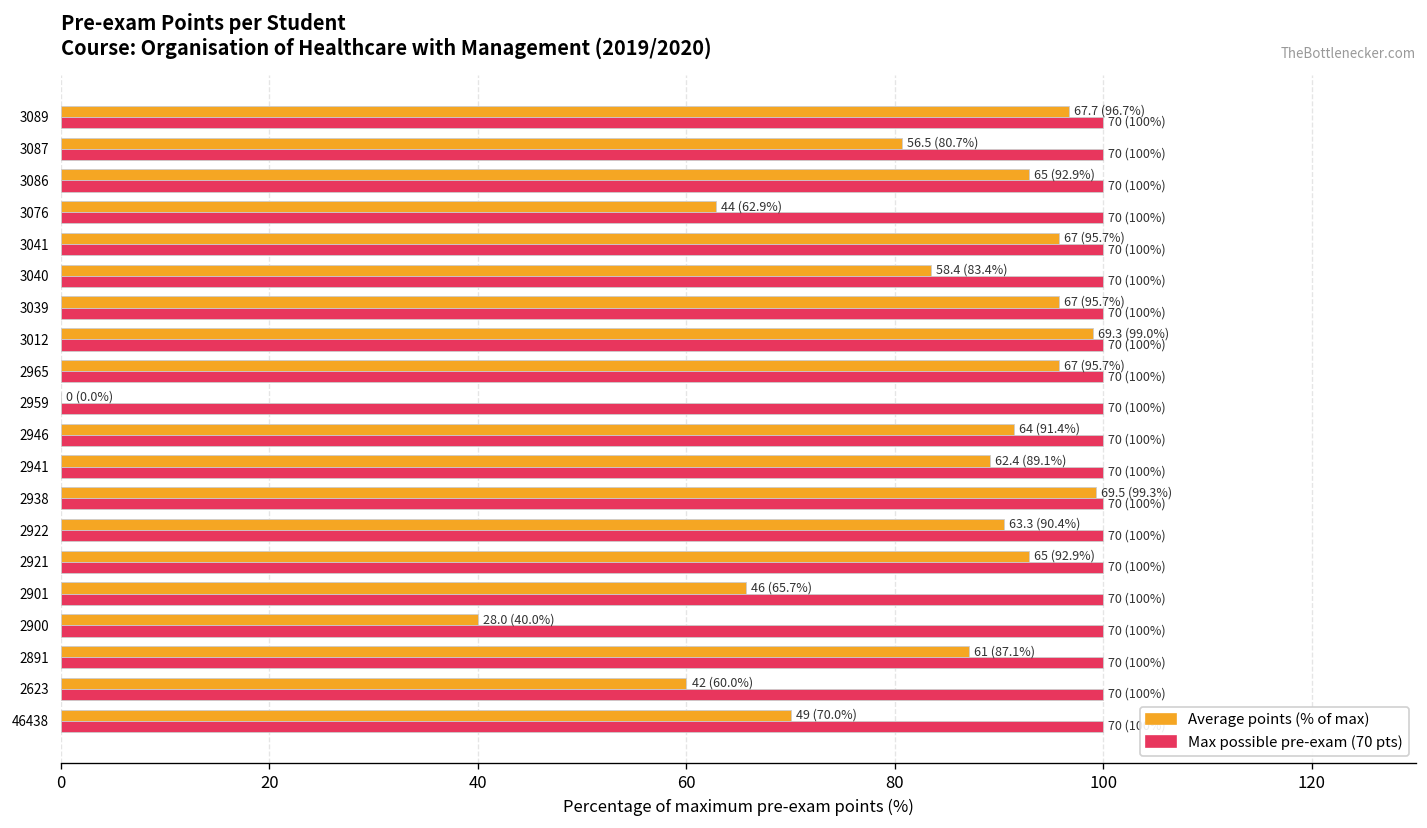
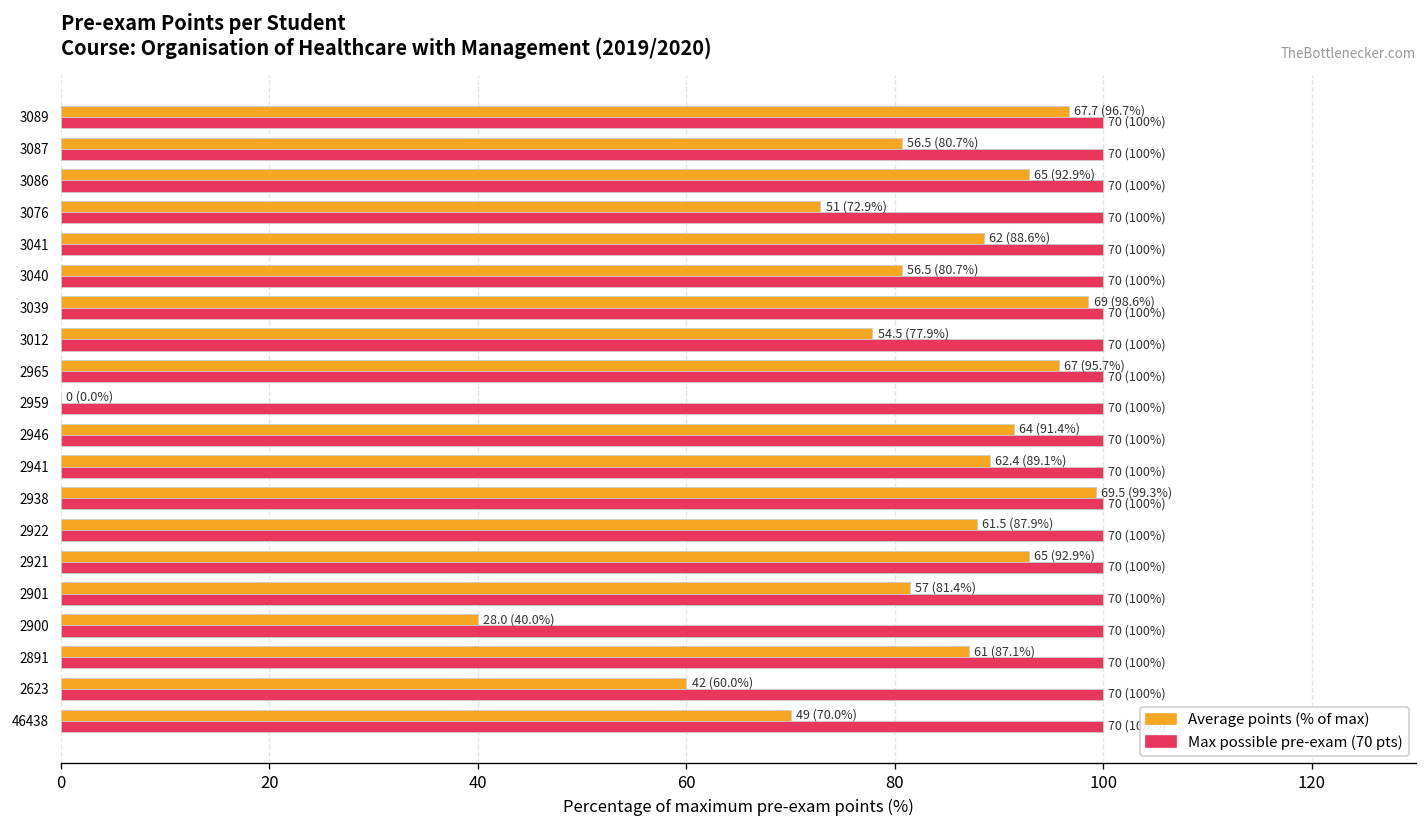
  {
    "Average points (% of max)": {
      "3089": "(96.7%)",
      "3087": "(80.7%)",
      "3086": "(92.9%)",
-     "3076": "44 (62.9%)",
-     "3041": "67 (95.7%)",
-     "3040": "58.4 (83.4%)",
-     "3039": "67 (95.7%)",
-     "3012": "69.3 (99.0%)",
+     "3076": "51 (72.9%)",
+     "3041": "62 (88.6%)",
+     "3040": "56.5 (80.7%)",
+     "3039": "69 (98.6%)",
+     "3012": "54.5 (77.9%)",
      "2965": "(95.7%)",
      "2959": "0",
      "2946": "(91.4%)",
      "2941": "(89.1%)",
      "2938": "(99.3%)",
-     "2922": "63.3 (90.4%)",
+     "2922": "61.5 (87.9%)",
      "2921": "(92.9%)",
-     "2901": "46 (65.7%)",
+     "2901": "57 (81.4%)",
      "2900": "(40.0%)",
      "2891": "(87.1%)",
      "2623": "(60.0%)",
      "46438": "(70.0%)"
    }
  }
